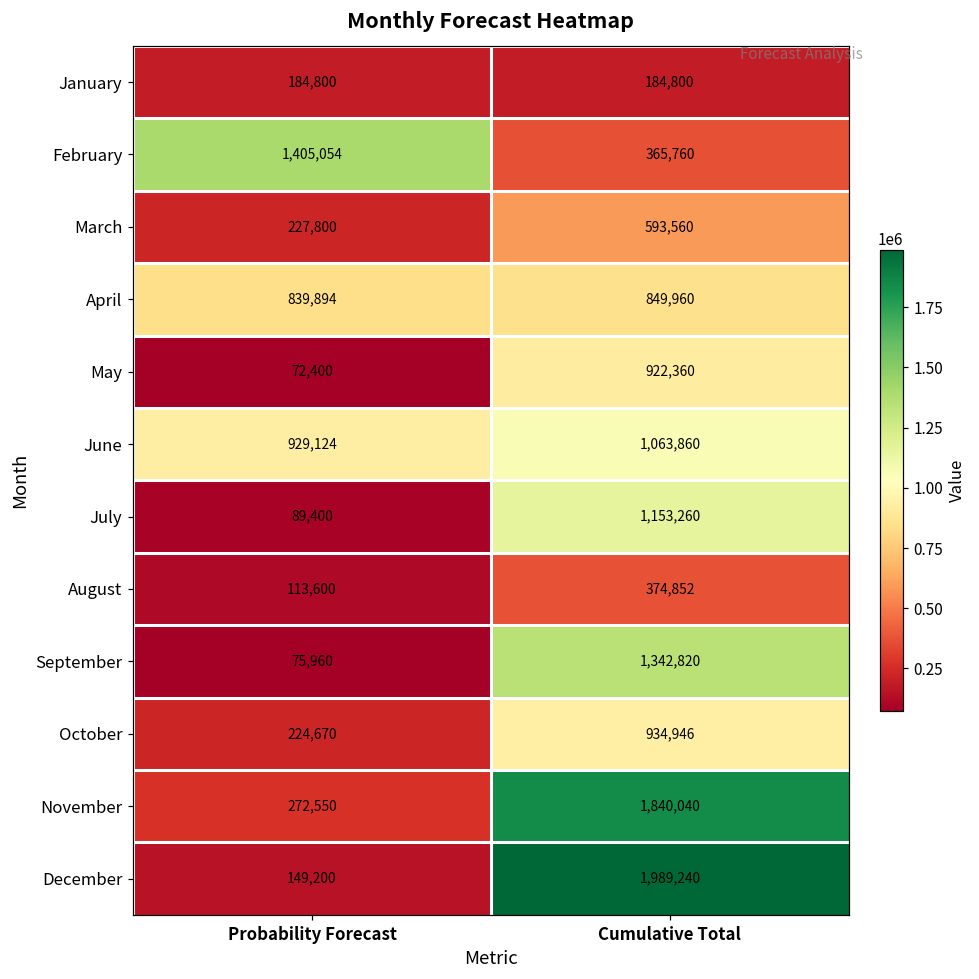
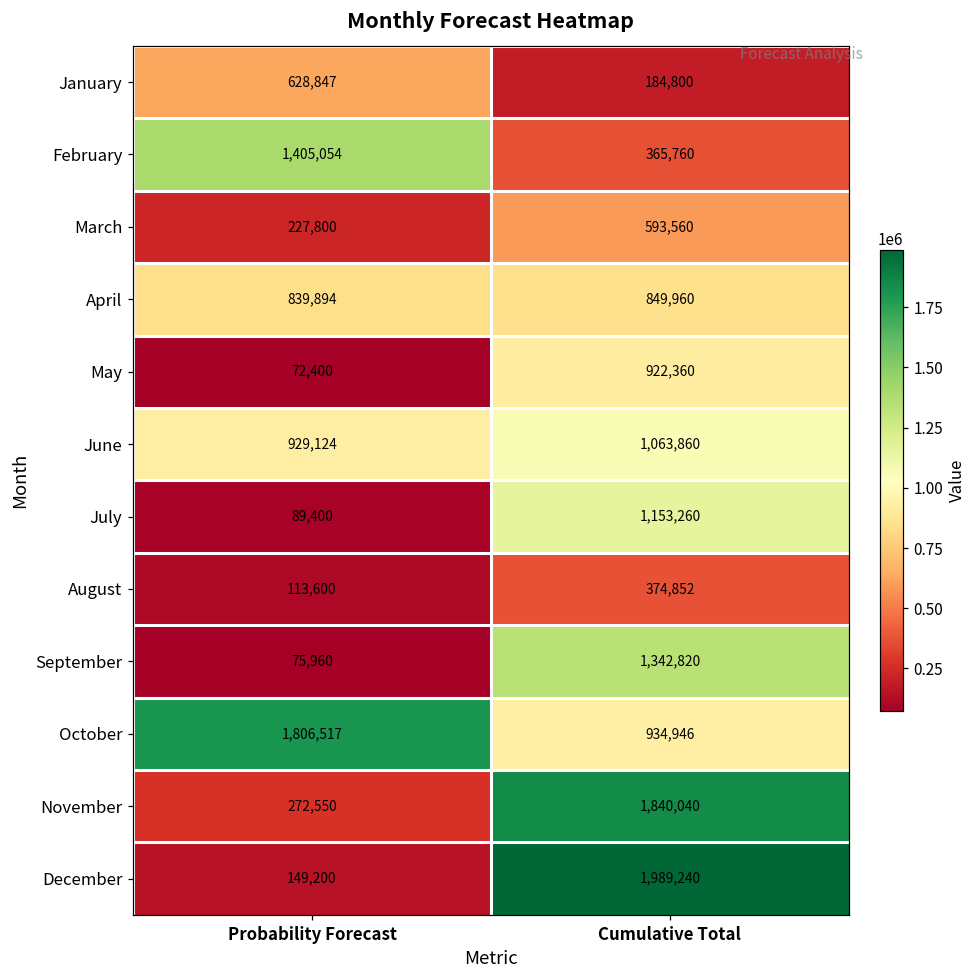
  {
    "January": {
-     "Probability Forecast": "184,800"
+     "Probability Forecast": "628,847"
    },
    "February": {
      "Probability Forecast": "1,405,054",
      "Cumulative Total": "365,760"
    },
    "March": {
      "Probability Forecast": "227,800",
      "Cumulative Total": "593,560"
    },
    "April": {
      "Probability Forecast": "839,894",
      "Cumulative Total": "849,960"
    },
    "May": {
      "Probability Forecast": "72,400",
      "Cumulative Total": "922,360"
    },
    "June": {
      "Probability Forecast": "929,124",
      "Cumulative Total": "1,063,860"
    },
    "July": {
      "Probability Forecast": "89,400",
      "Cumulative Total": "1,153,260"
    },
    "August": {
      "Probability Forecast": "113,600",
      "Cumulative Total": "374,852"
    },
    "September": {
      "Probability Forecast": "75,960",
      "Cumulative Total": "1,342,820"
    },
    "October": {
-     "Probability Forecast": "224,670",
+     "Probability Forecast": "1,806,517",
      "Cumulative Total": "934,946"
    },
    "November": {
      "Probability Forecast": "272,550",
      "Cumulative Total": "1,840,040"
    },
    "December": {
      "Probability Forecast": "149,200",
      "Cumulative Total": "1,989,240"
    }
  }
